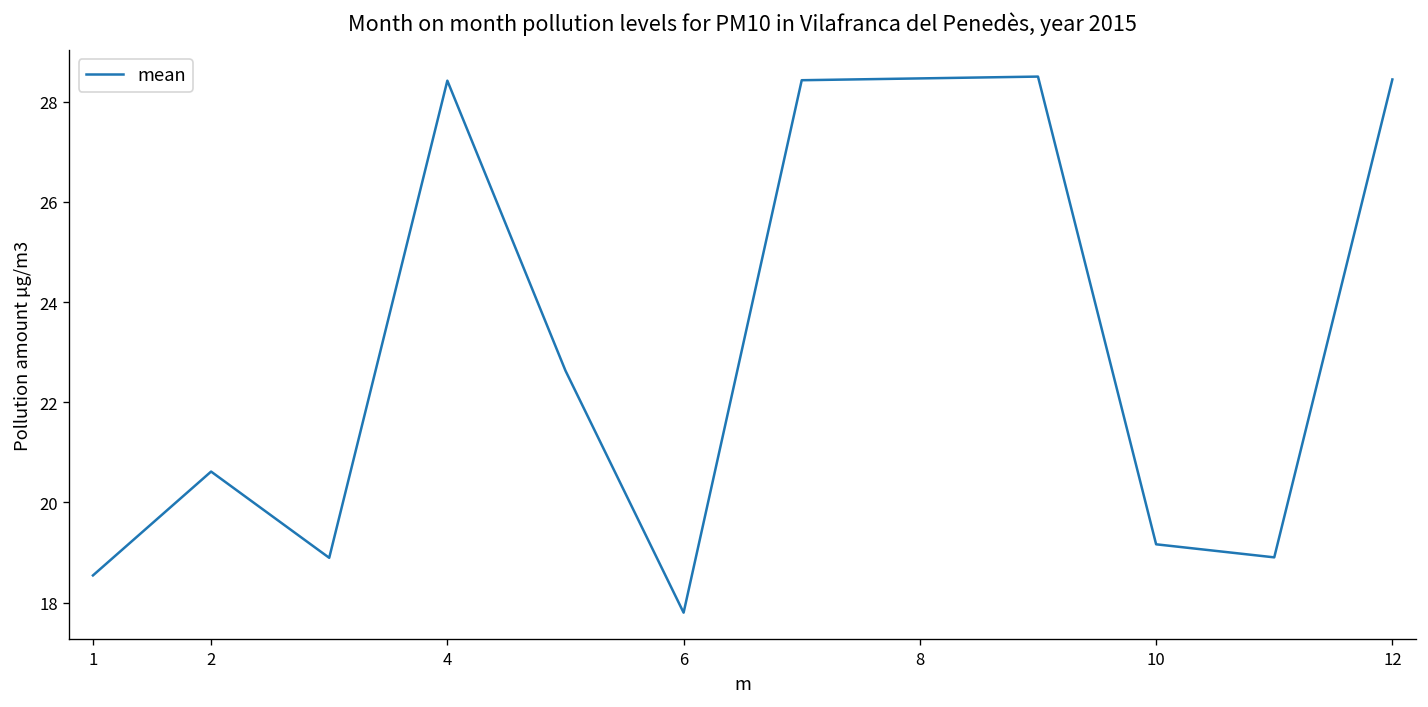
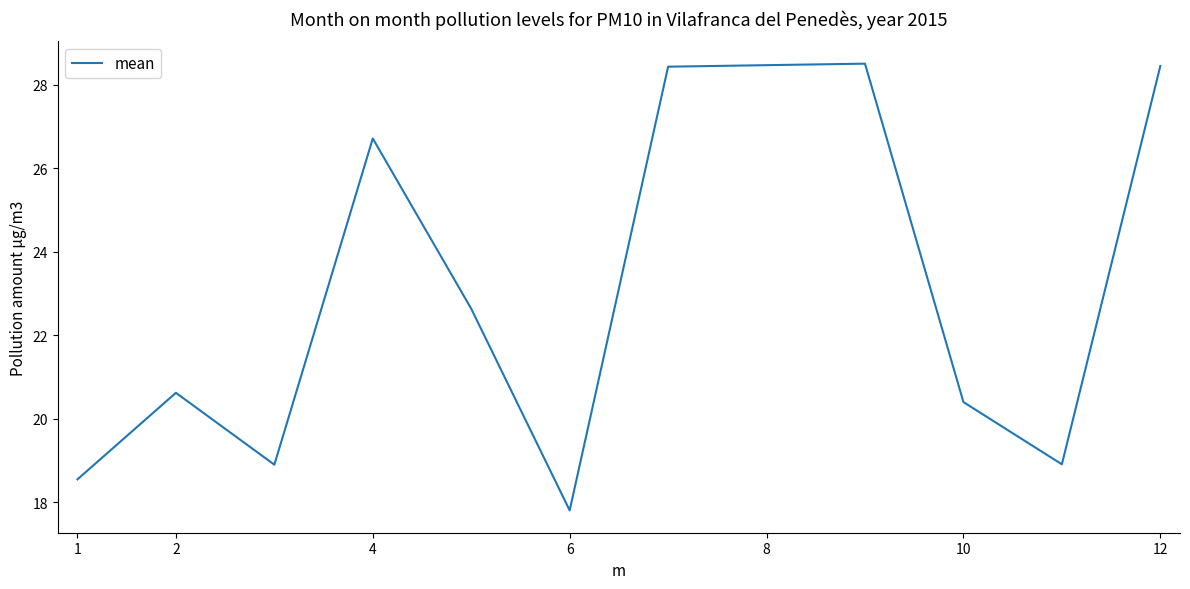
  {
    "1": 18.5,
    "2": 20.6,
-   "4": 28.4,
+   "4": 26.7,
    "6": 17.8,
    "8": 28.5,
-   "10": 19.2,
+   "10": 20.4,
    "12": 28.4
  }
